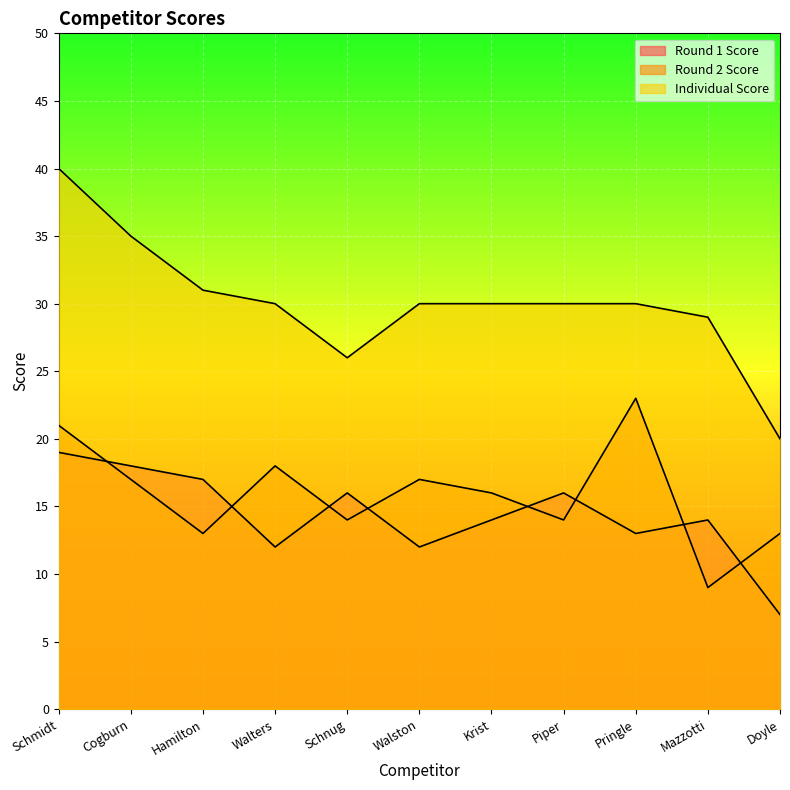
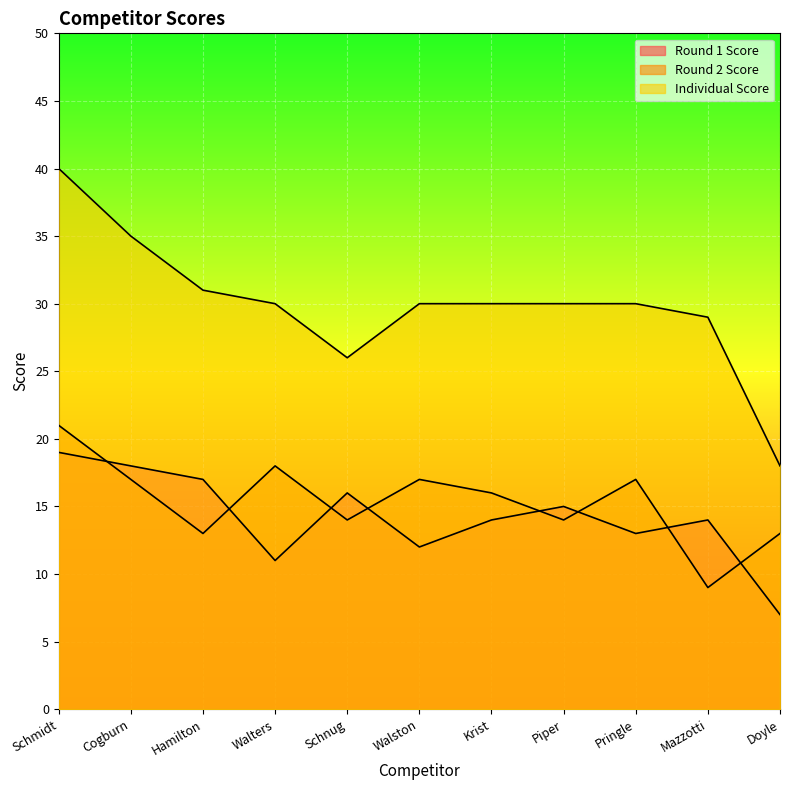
  {
    "Round 1 Score": {
      "Schmidt": 19,
      "Cogburn": 18,
      "Hamilton": 17,
-     "Walters": 12,
+     "Walters": 11,
      "Schnug": 16,
      "Walston": 12,
      "Krist": 14,
-     "Piper": 16,
+     "Piper": 15,
      "Pringle": 13,
      "Mazzotti": 14,
      "Doyle": 7
    },
    "Round 2 Score": {
      "Schmidt": 21,
      "Cogburn": 17,
      "Hamilton": 13,
      "Walters": 18,
      "Schnug": 14,
      "Walston": 17,
      "Krist": 16,
      "Piper": 14,
-     "Pringle": 23,
+     "Pringle": 17,
      "Mazzotti": 9,
      "Doyle": 13
    },
    "Individual Score": {
      "Schmidt": 40,
      "Cogburn": 35,
      "Hamilton": 31,
      "Walters": 30,
      "Schnug": 26,
      "Walston": 30,
      "Krist": 30,
      "Piper": 30,
      "Pringle": 30,
      "Mazzotti": 29,
-     "Doyle": 20
+     "Doyle": 18
    }
  }
